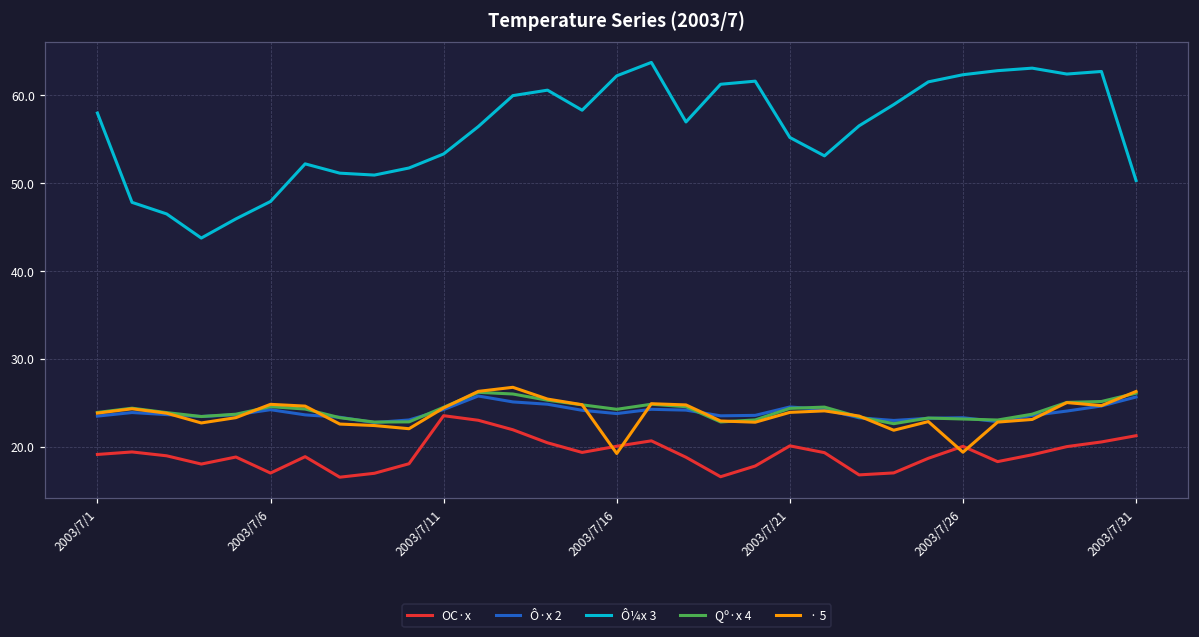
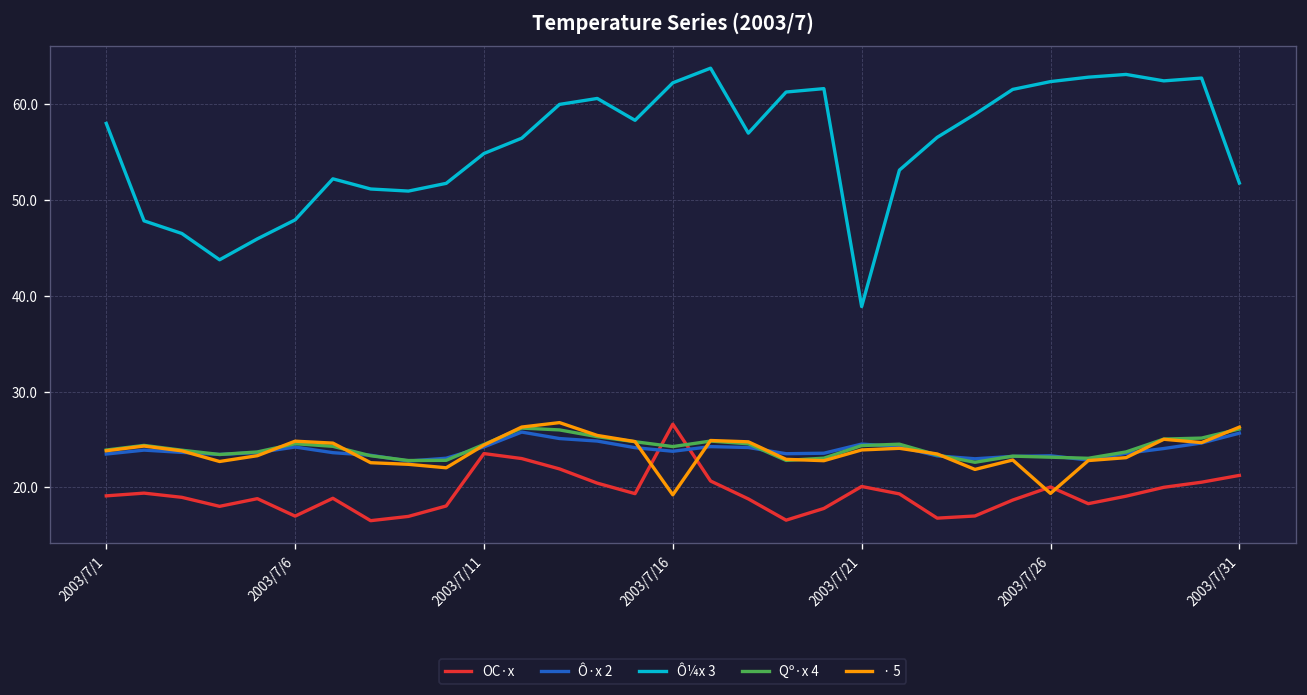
  {
    "OC·x": {
      "2003/7/1": 19,
      "2003/7/6": 17,
      "2003/7/11": 24,
-     "2003/7/16": 20,
+     "2003/7/16": 27,
      "2003/7/21": 20,
      "2003/7/26": 20,
      "2003/7/31": 21
    },
    "Ô·x 2": {
      "2003/7/1": 23,
      "2003/7/6": 24,
      "2003/7/16": 24,
      "2003/7/31": 26
    },
    "Ô¼x 3": {
      "2003/7/1": 58,
      "2003/7/6": 48,
-     "2003/7/11": 53,
+     "2003/7/11": 55,
      "2003/7/16": 62,
-     "2003/7/21": 55,
+     "2003/7/21": 39,
      "2003/7/26": 62,
-     "2003/7/31": 50
+     "2003/7/31": 52
    },
    "Qº·x 4": {
      "2003/7/16": 24
    },
    "· 5": {
      "2003/7/16": 19,
      "2003/7/21": 24,
      "2003/7/26": 19
    }
  }
